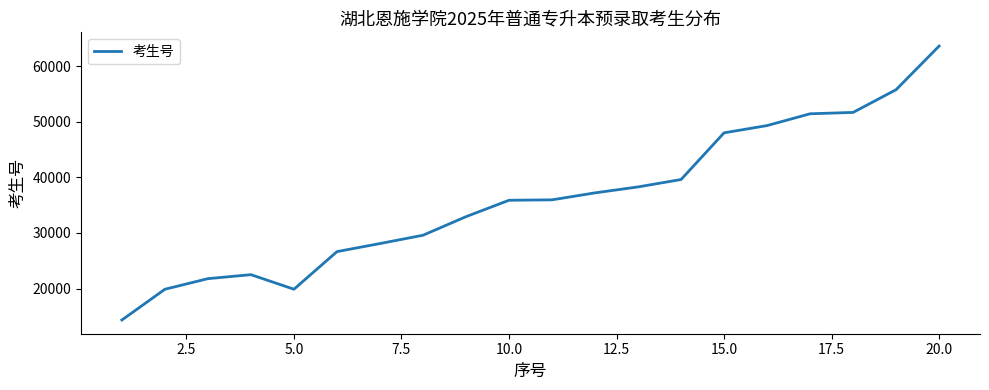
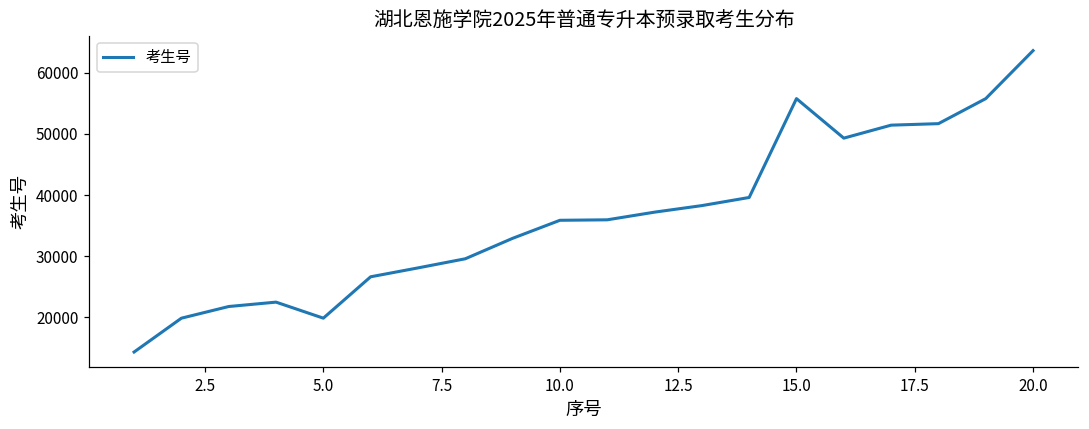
  {
    "5.0": 20000,
    "10.0": 36000,
-   "15.0": 48000,
+   "15.0": 56000,
    "20.0": 64000
  }
